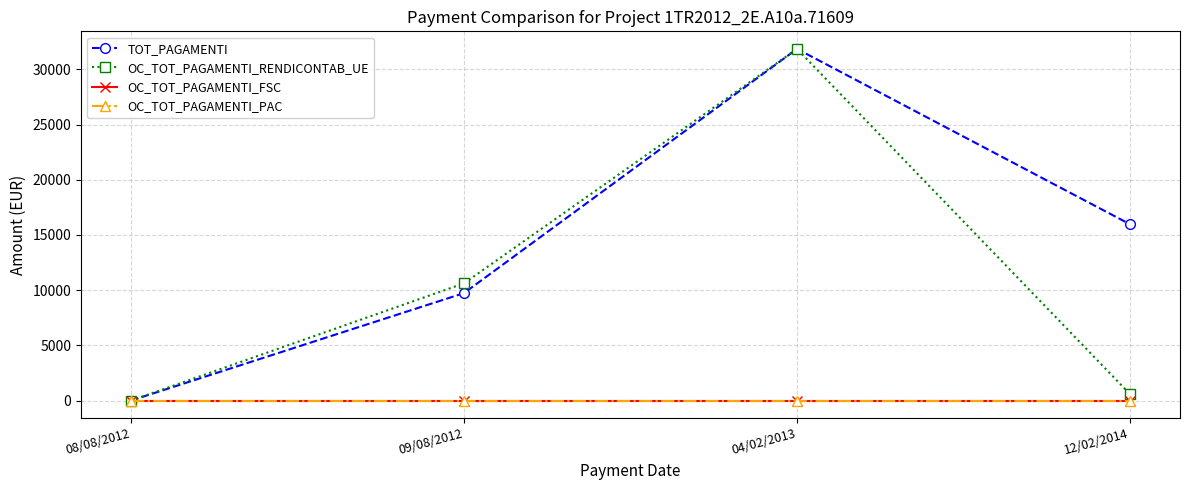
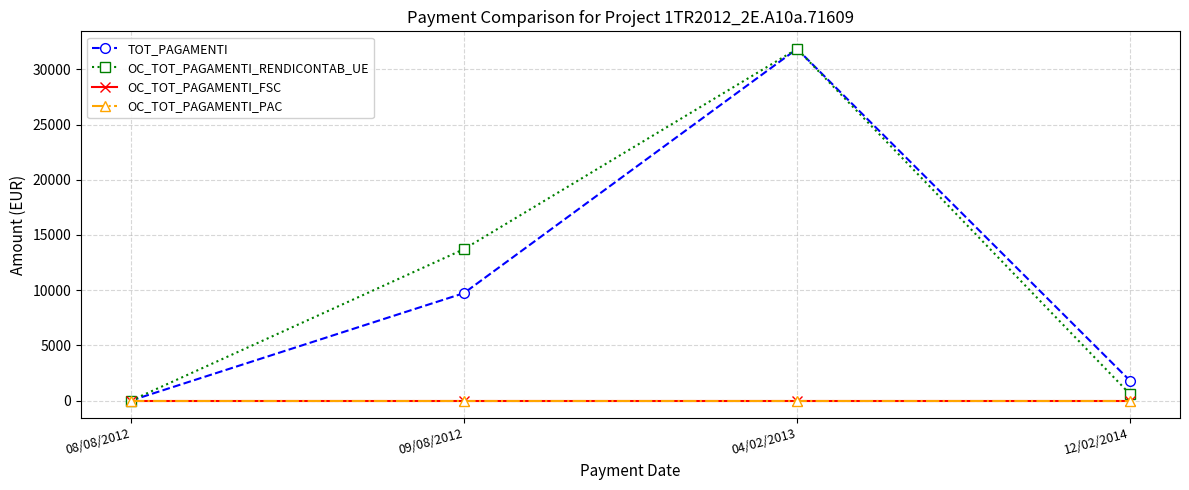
  {
    "TOT_PAGAMENTI": {
      "09/08/2012": 9700,
-     "12/02/2014": 16000
+     "12/02/2014": 1800
    },
    "OC_TOT_PAGAMENTI_RENDICONTAB_UE": {
-     "09/08/2012": 10600,
+     "09/08/2012": 13700,
      "12/02/2014": 600
    },
    "OC_TOT_PAGAMENTI_PAC": {
      "09/08/2012": 0,
      "04/02/2013": 0,
      "12/02/2014": 0
    }
  }
